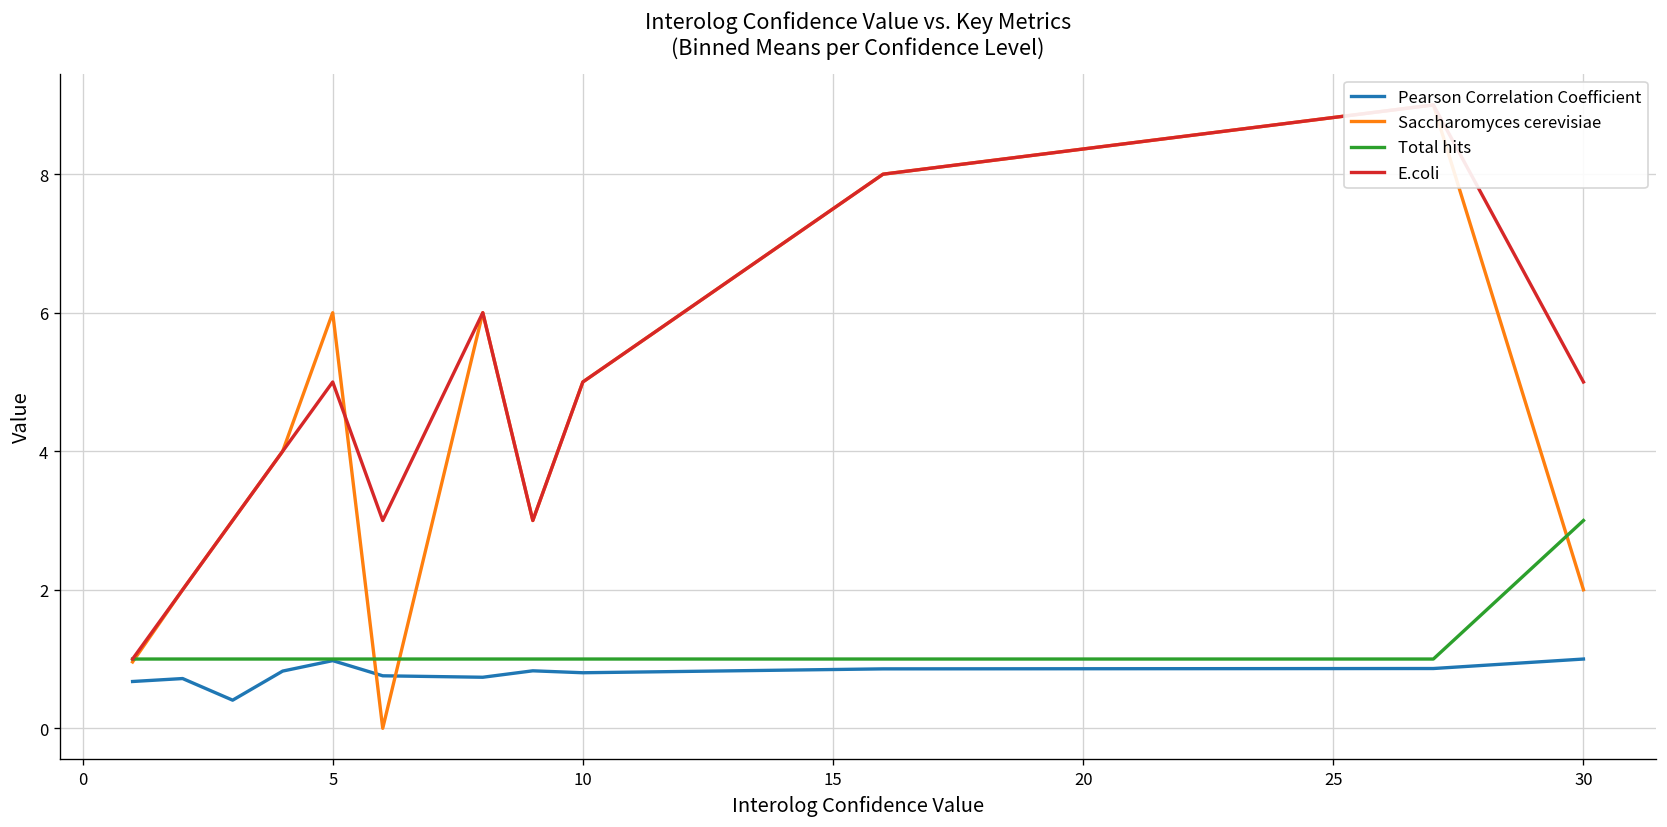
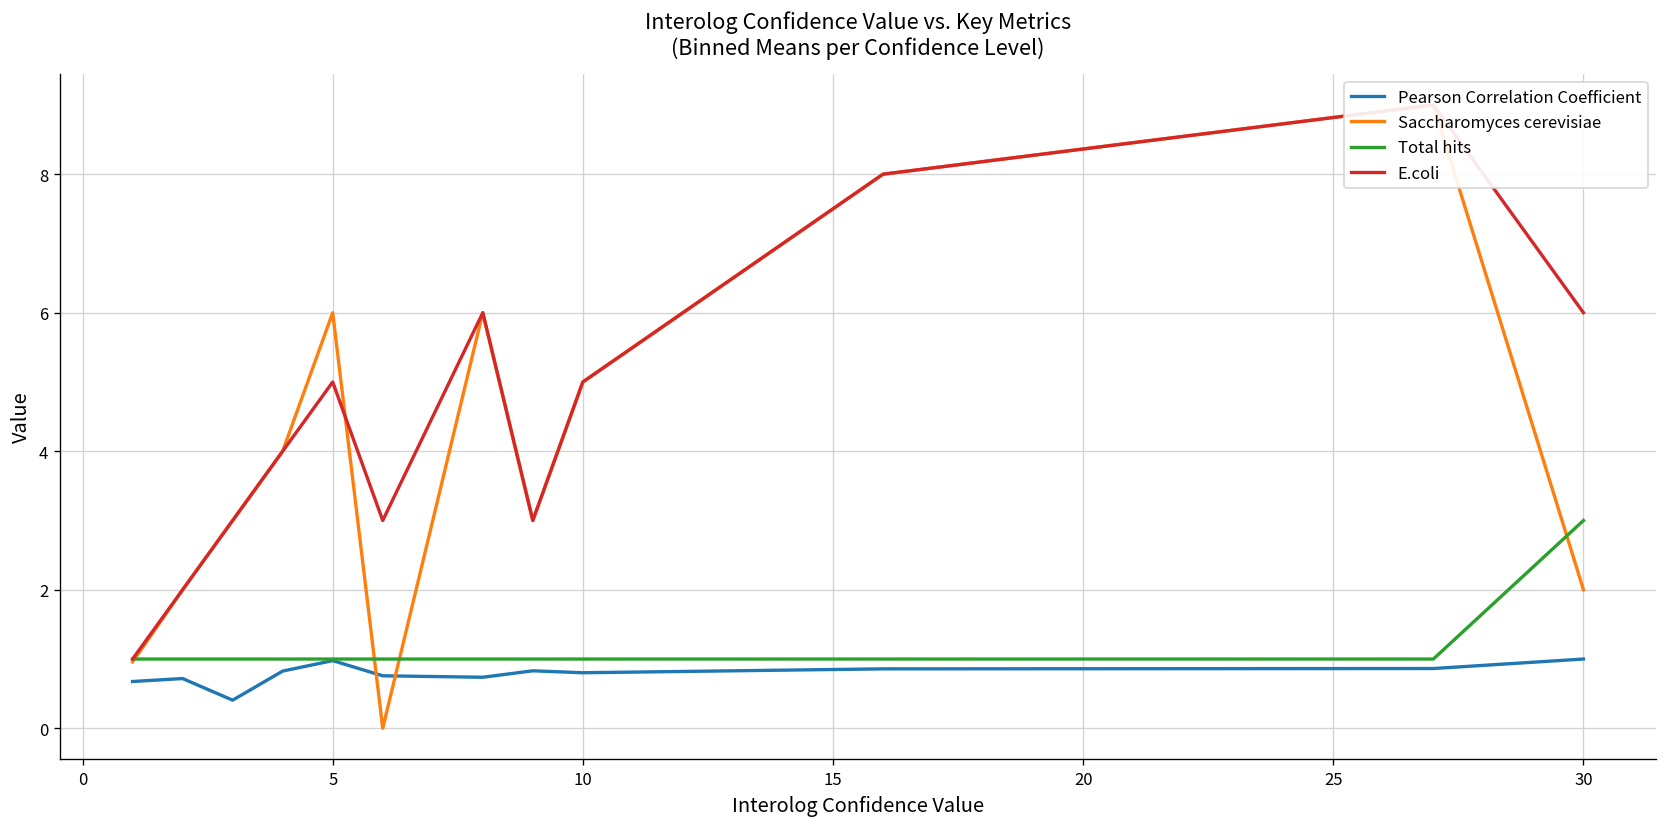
  {
    "Pearson Correlation Coefficient": {
      "10": 0.8,
      "30": 1
    },
    "Saccharomyces cerevisiae": {
      "5": 6,
      "30": 2
    },
    "Total hits": {
      "10": 1,
      "30": 3
    },
    "E.coli": {
      "5": 5,
-     "30": 5
+     "30": 6
    }
  }
